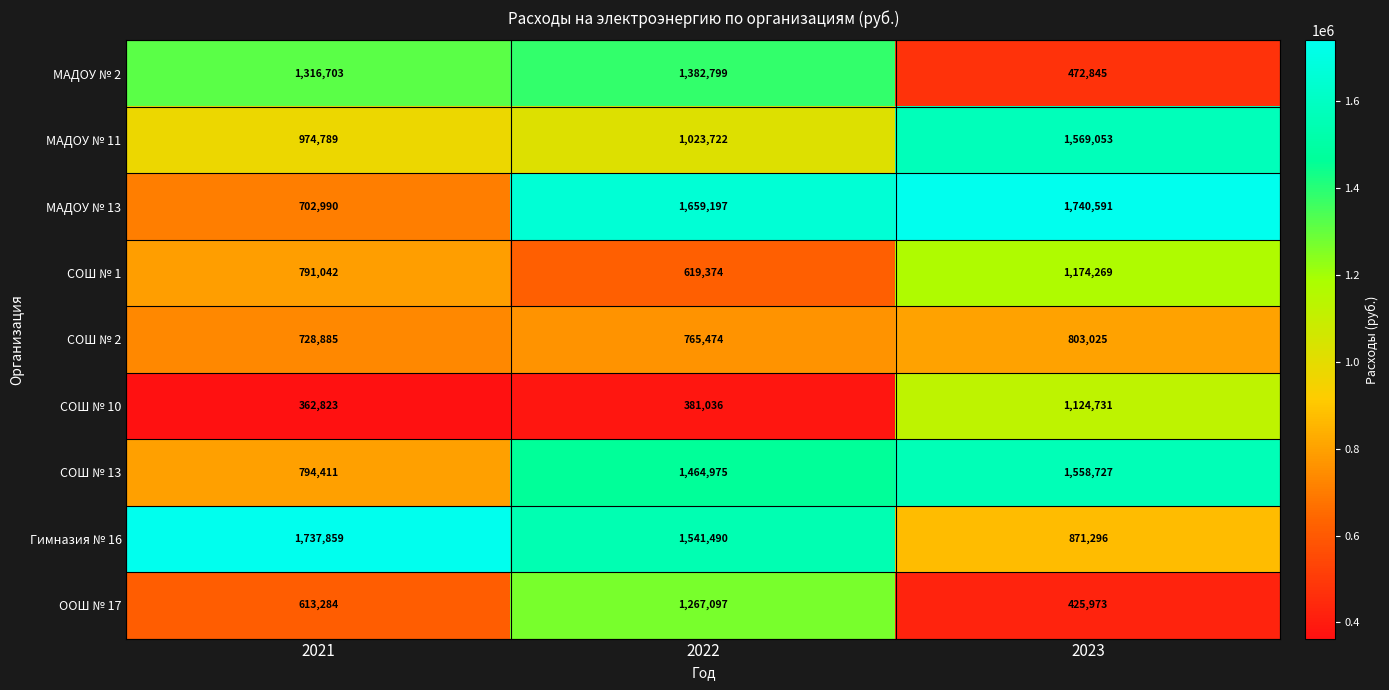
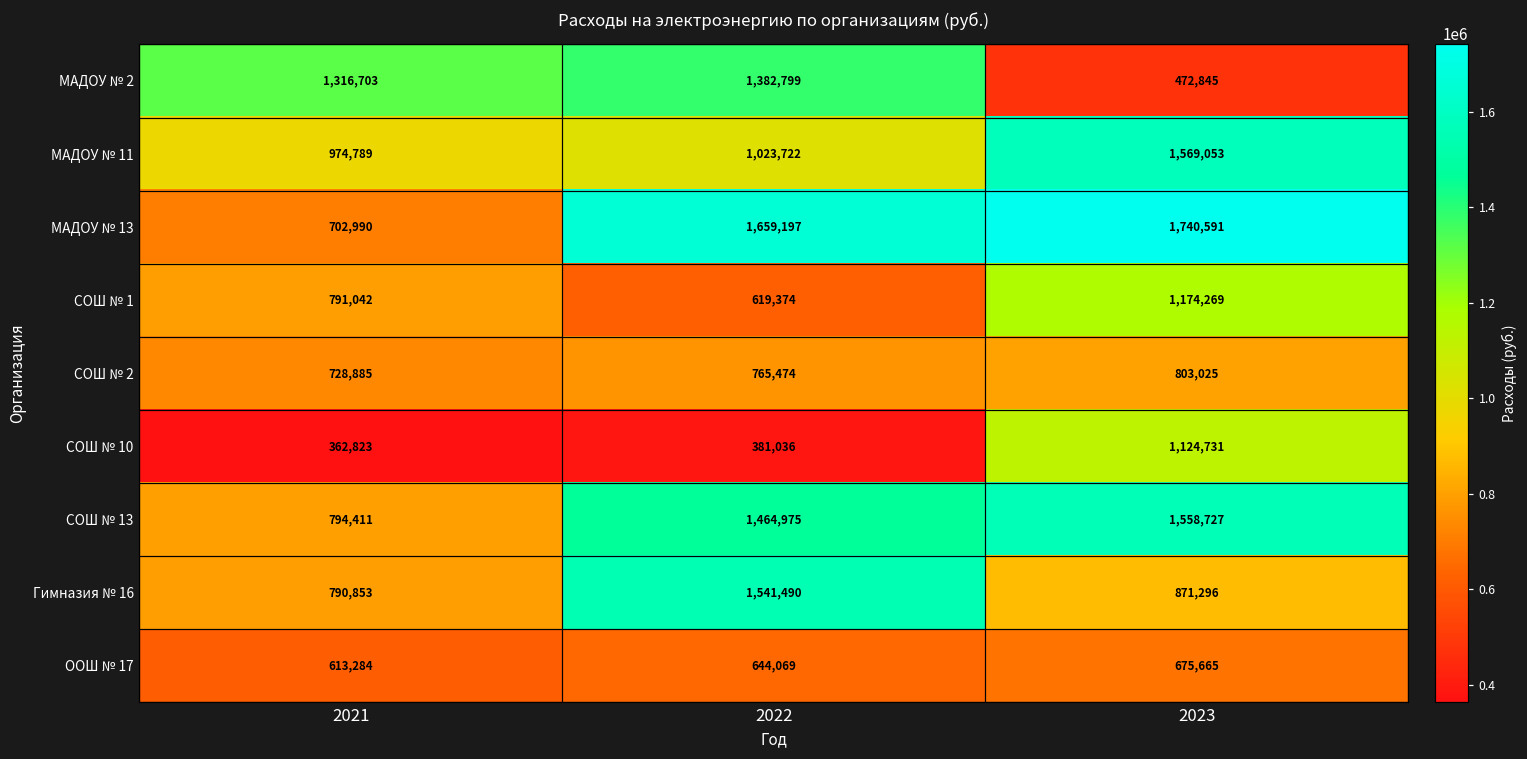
  {
    "МАДОУ № 2": {
      "2021": "1,316,703",
      "2022": "1,382,799",
      "2023": "472,845"
    },
    "МАДОУ № 11": {
      "2021": "974,789",
      "2022": "1,023,722",
      "2023": "1,569,053"
    },
    "МАДОУ № 13": {
      "2021": "702,990",
      "2022": "1,659,197",
      "2023": "1,740,591"
    },
    "СОШ № 1": {
      "2021": "791,042",
      "2022": "619,374",
      "2023": "1,174,269"
    },
    "СОШ № 2": {
      "2021": "728,885",
      "2022": "765,474",
      "2023": "803,025"
    },
    "СОШ № 10": {
      "2021": "362,823",
      "2022": "381,036",
      "2023": "1,124,731"
    },
    "СОШ № 13": {
      "2021": "794,411",
      "2022": "1,464,975",
      "2023": "1,558,727"
    },
    "Гимназия № 16": {
-     "2021": "1,737,859",
+     "2021": "790,853",
      "2022": "1,541,490",
      "2023": "871,296"
    },
    "ООШ № 17": {
      "2021": "613,284",
-     "2022": "1,267,097",
-     "2023": "425,973"
+     "2022": "644,069",
+     "2023": "675,665"
    }
  }
